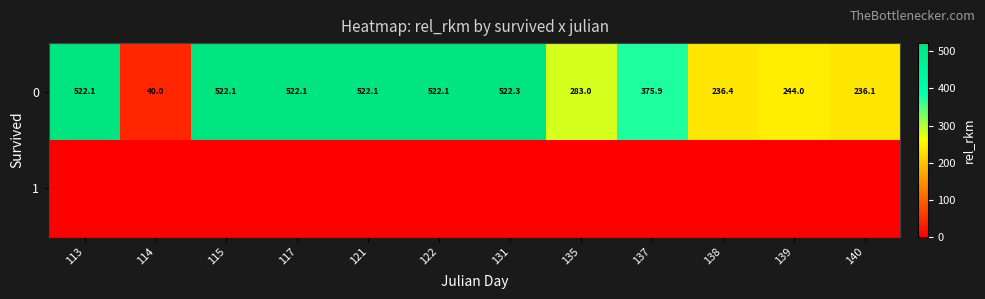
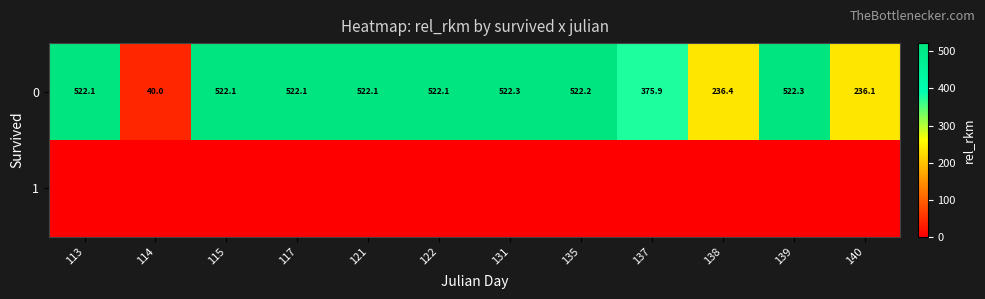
  {
    "0": {
      "113": 522.1,
      "114": 40.0,
      "115": 522.1,
      "117": 522.1,
      "121": 522.1,
      "122": 522.1,
      "131": 522.3,
-     "135": 283.0,
+     "135": 522.2,
      "137": 375.9,
      "138": 236.4,
-     "139": 244.0,
+     "139": 522.3,
      "140": 236.1
    }
  }
